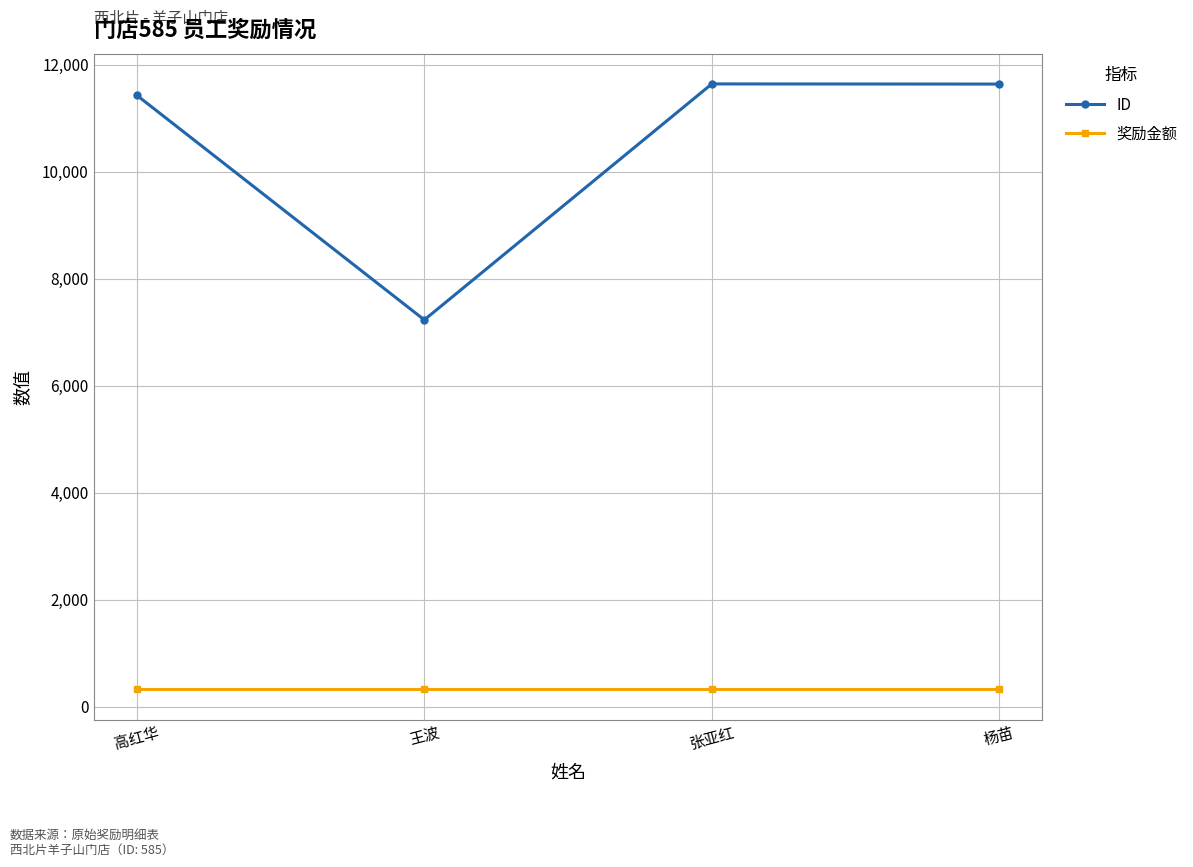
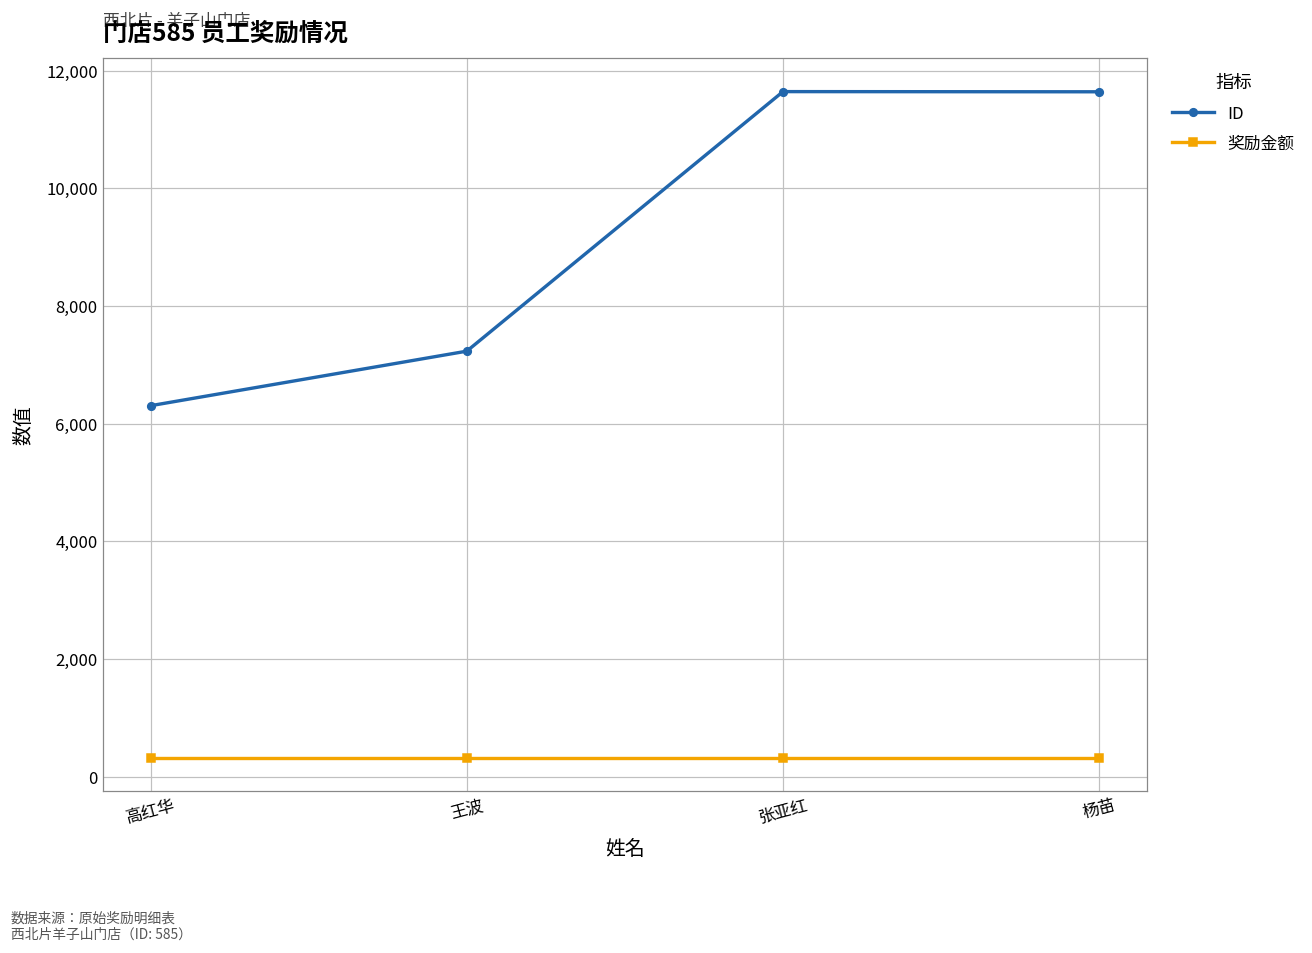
  {
    "ID": {
-     "高红华": "11,400",
+     "高红华": "6,300",
      "王波": "7,200",
      "张亚红": "11,600",
      "杨苗": "11,600"
    },
    "奖励金额": {
      "高红华": "300",
      "王波": "300",
      "张亚红": "300",
      "杨苗": "300"
    }
  }
